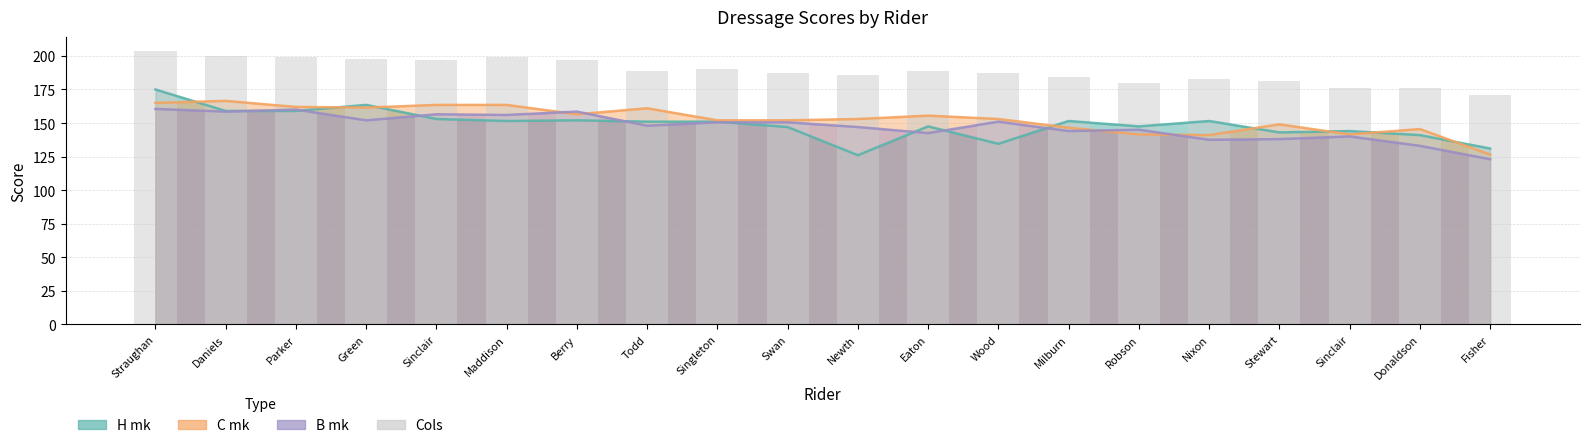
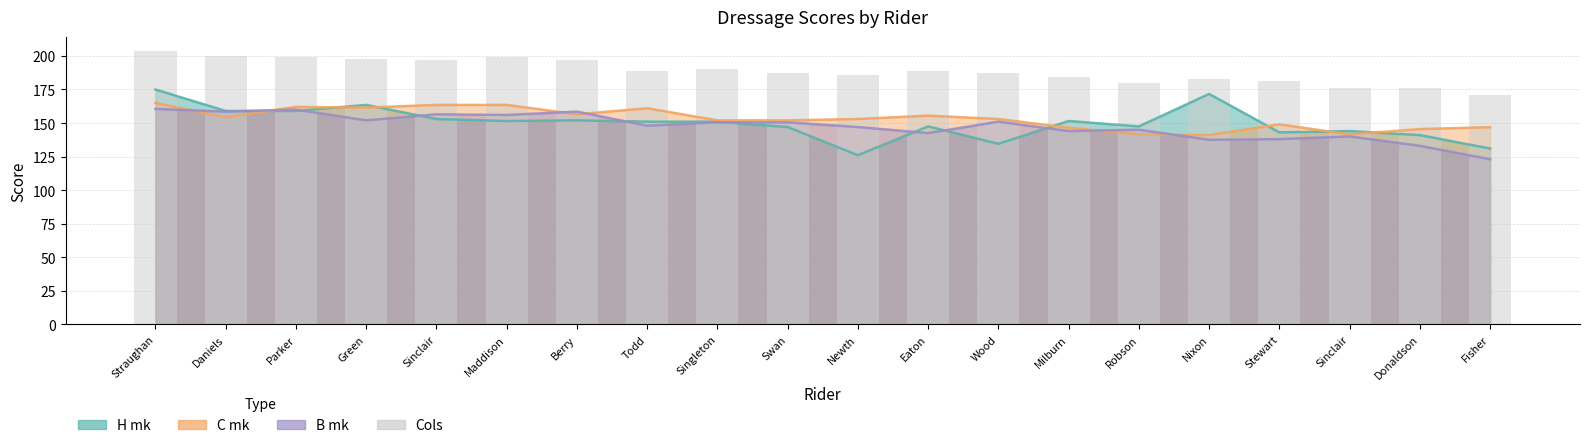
  {
    "H mk": {
      "Straughan": 175,
      "Green": 164,
      "Maddison": 152,
      "Berry": 152,
      "Todd": 151,
      "Swan": 147,
      "Newth": 126,
      "Eaton": 148,
      "Wood": 135,
      "Milburn": 152,
      "Robson": 148,
-     "Nixon": 152,
+     "Nixon": 172,
      "Stewart": 143,
      "Donaldson": 141,
      "Fisher": 131
    },
    "C mk": {
      "Straughan": 165,
-     "Daniels": 167,
+     "Daniels": 154,
      "Parker": 162,
      "Green": 162,
      "Maddison": 164,
      "Berry": 157,
      "Todd": 161,
      "Newth": 153,
      "Eaton": 156,
      "Wood": 153,
      "Milburn": 147,
      "Robson": 142,
      "Nixon": 141,
      "Stewart": 149,
      "Donaldson": 146,
-     "Fisher": 127
+     "Fisher": 147
    }
  }
